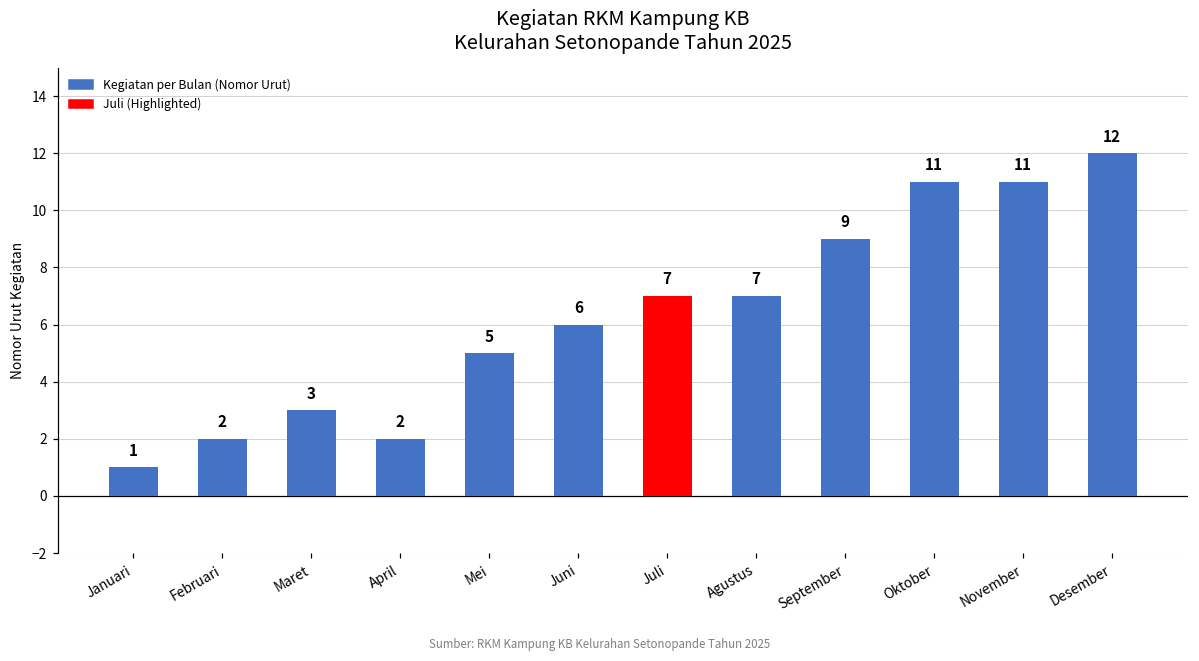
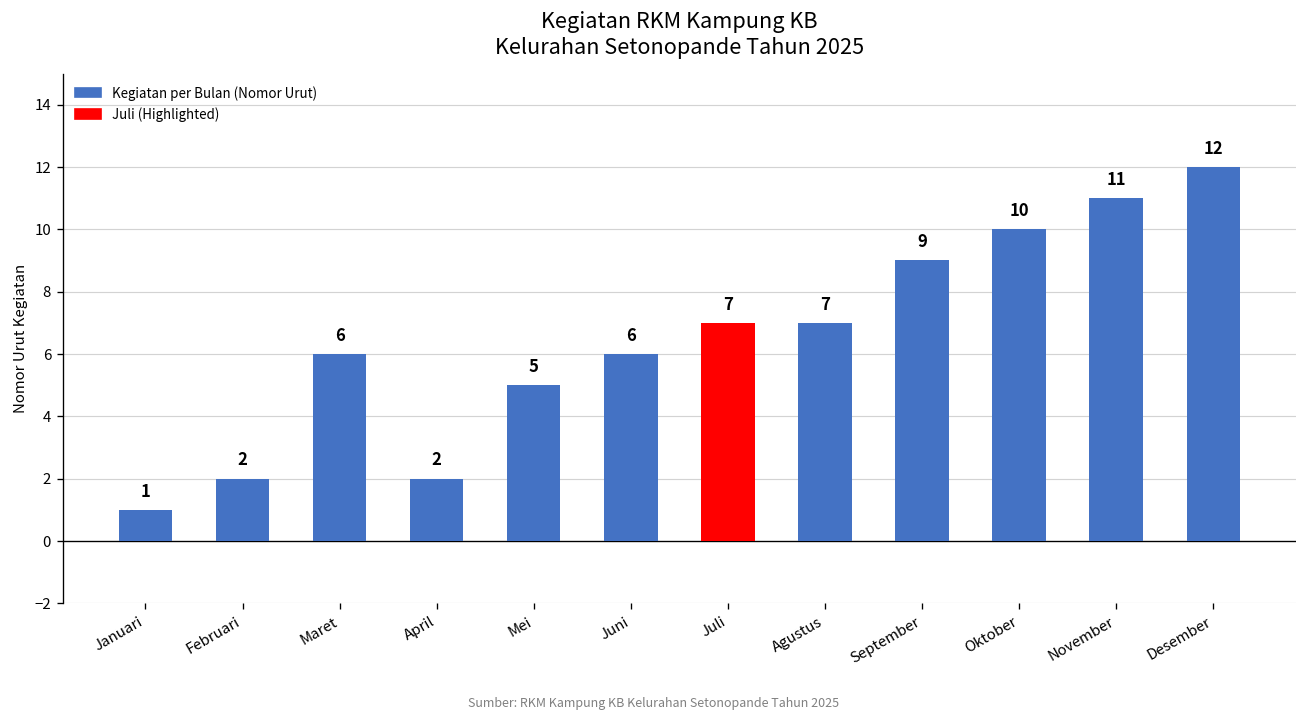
  {
    "Januari": 1,
    "Februari": 2,
-   "Maret": 3,
+   "Maret": 6,
    "April": 2,
    "Mei": 5,
    "Juni": 6,
    "Juli": 7,
    "Agustus": 7,
    "September": 9,
-   "Oktober": 11,
+   "Oktober": 10,
    "November": 11,
    "Desember": 12
  }
